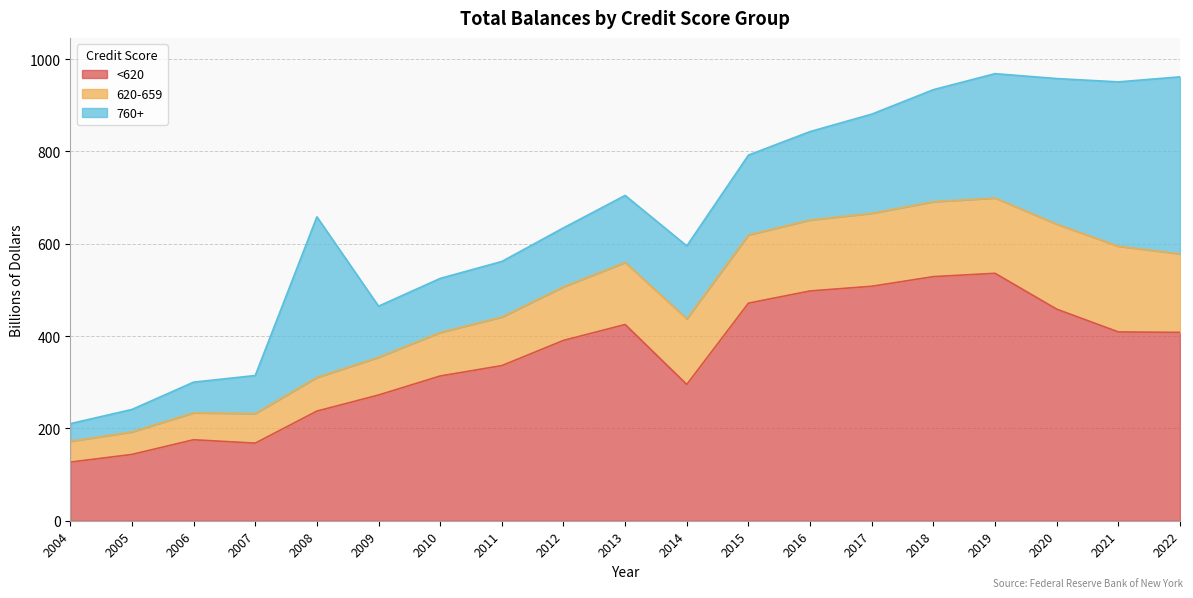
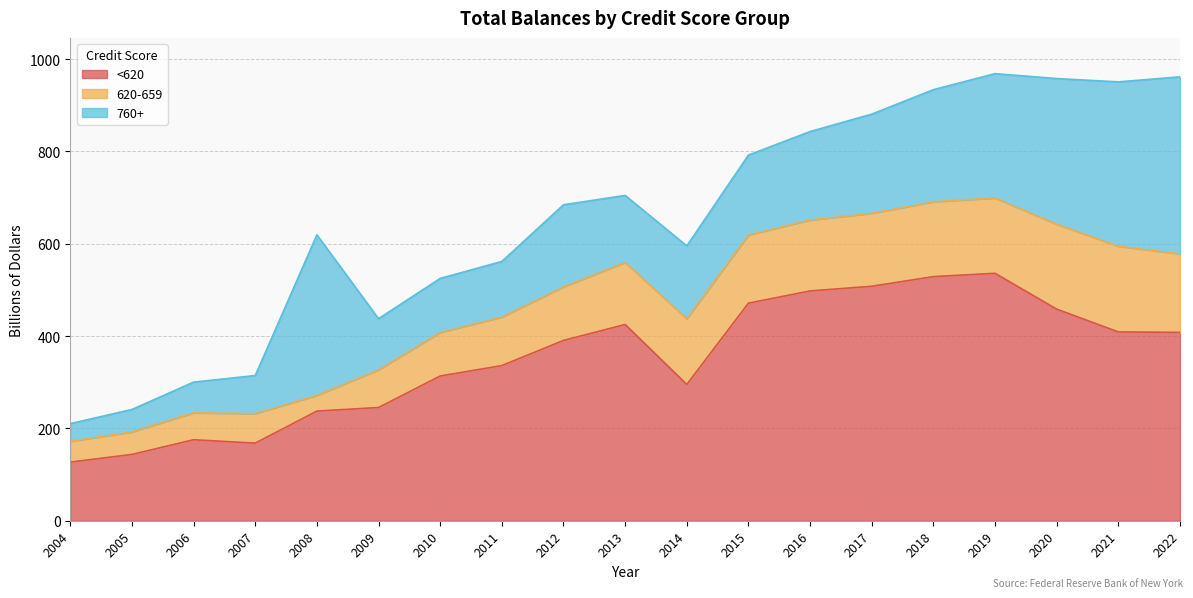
  {
    "<620": {
      "2004": 130,
      "2005": 140,
      "2006": 180,
      "2007": 170,
      "2008": 240,
-     "2009": 270,
+     "2009": 250,
      "2010": 310,
      "2011": 340,
      "2012": 390,
      "2013": 430,
      "2014": 300,
      "2015": 470,
      "2016": 500,
      "2017": 510,
      "2018": 530,
      "2019": 540,
      "2020": 460,
      "2021": 410,
      "2022": 410
    },
    "620-659": {
      "2004": 50,
      "2005": 50,
      "2006": 60,
      "2007": 60,
-     "2008": 70,
+     "2008": 30,
      "2009": 80,
      "2010": 90,
      "2011": 110,
      "2012": 120,
      "2013": 130,
      "2014": 140,
      "2015": 150,
      "2016": 150,
      "2017": 160,
      "2018": 160,
      "2019": 160,
      "2020": 180,
      "2021": 190,
      "2022": 170
    },
    "760+": {
      "2004": 40,
      "2005": 50,
      "2006": 70,
      "2007": 80,
      "2008": 350,
      "2009": 110,
      "2010": 120,
      "2011": 120,
-     "2012": 130,
+     "2012": 180,
      "2013": 150,
      "2014": 160,
      "2015": 170,
      "2016": 190,
      "2017": 210,
      "2018": 240,
      "2019": 270,
      "2020": 320,
      "2021": 360,
      "2022": 380
    }
  }
